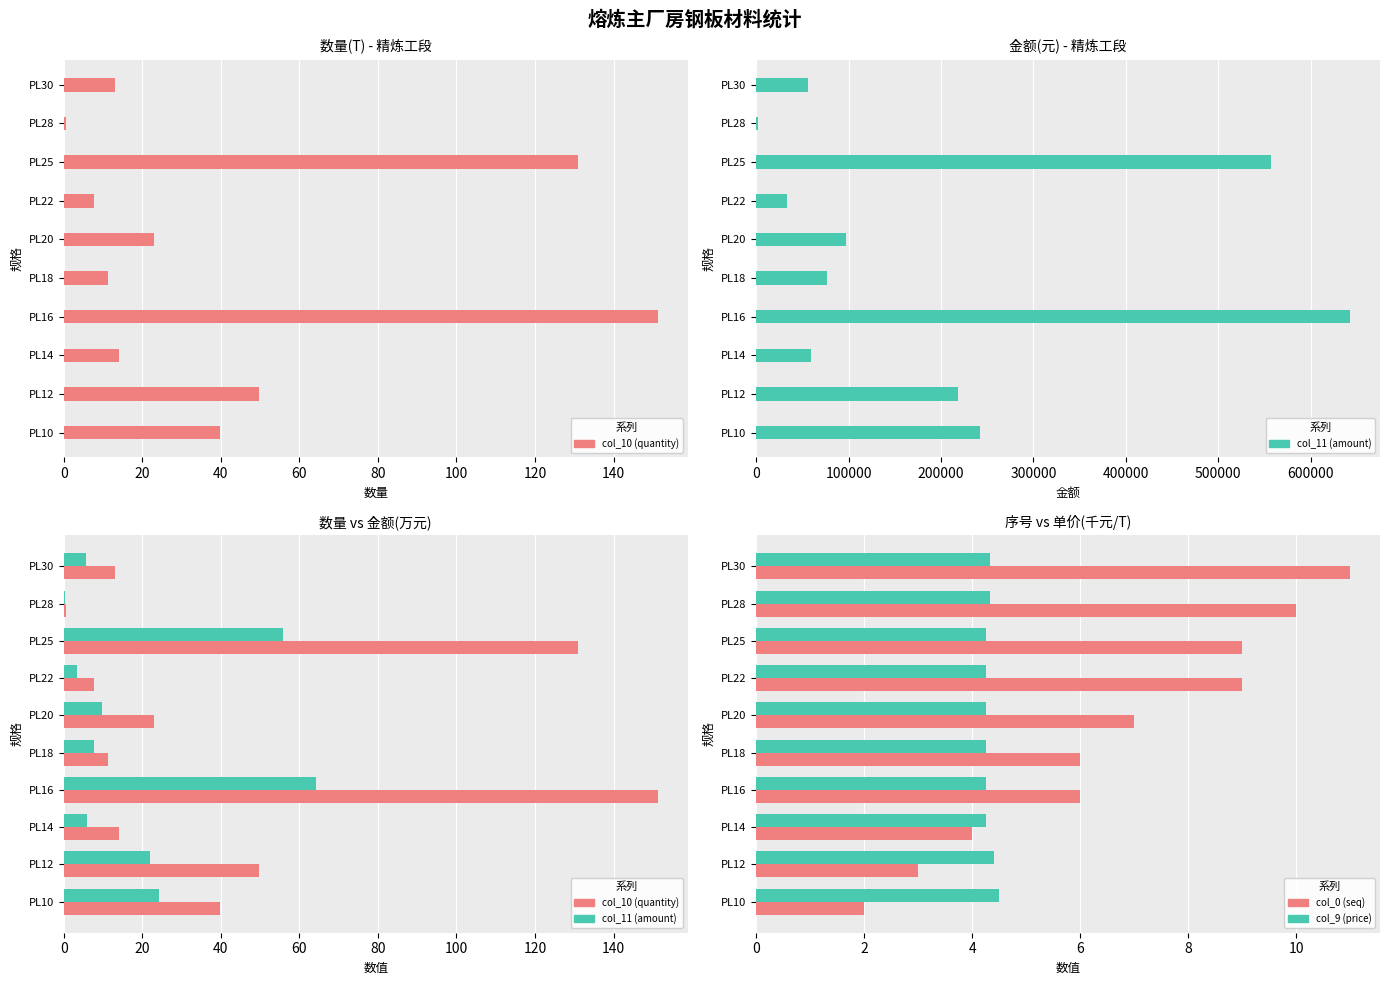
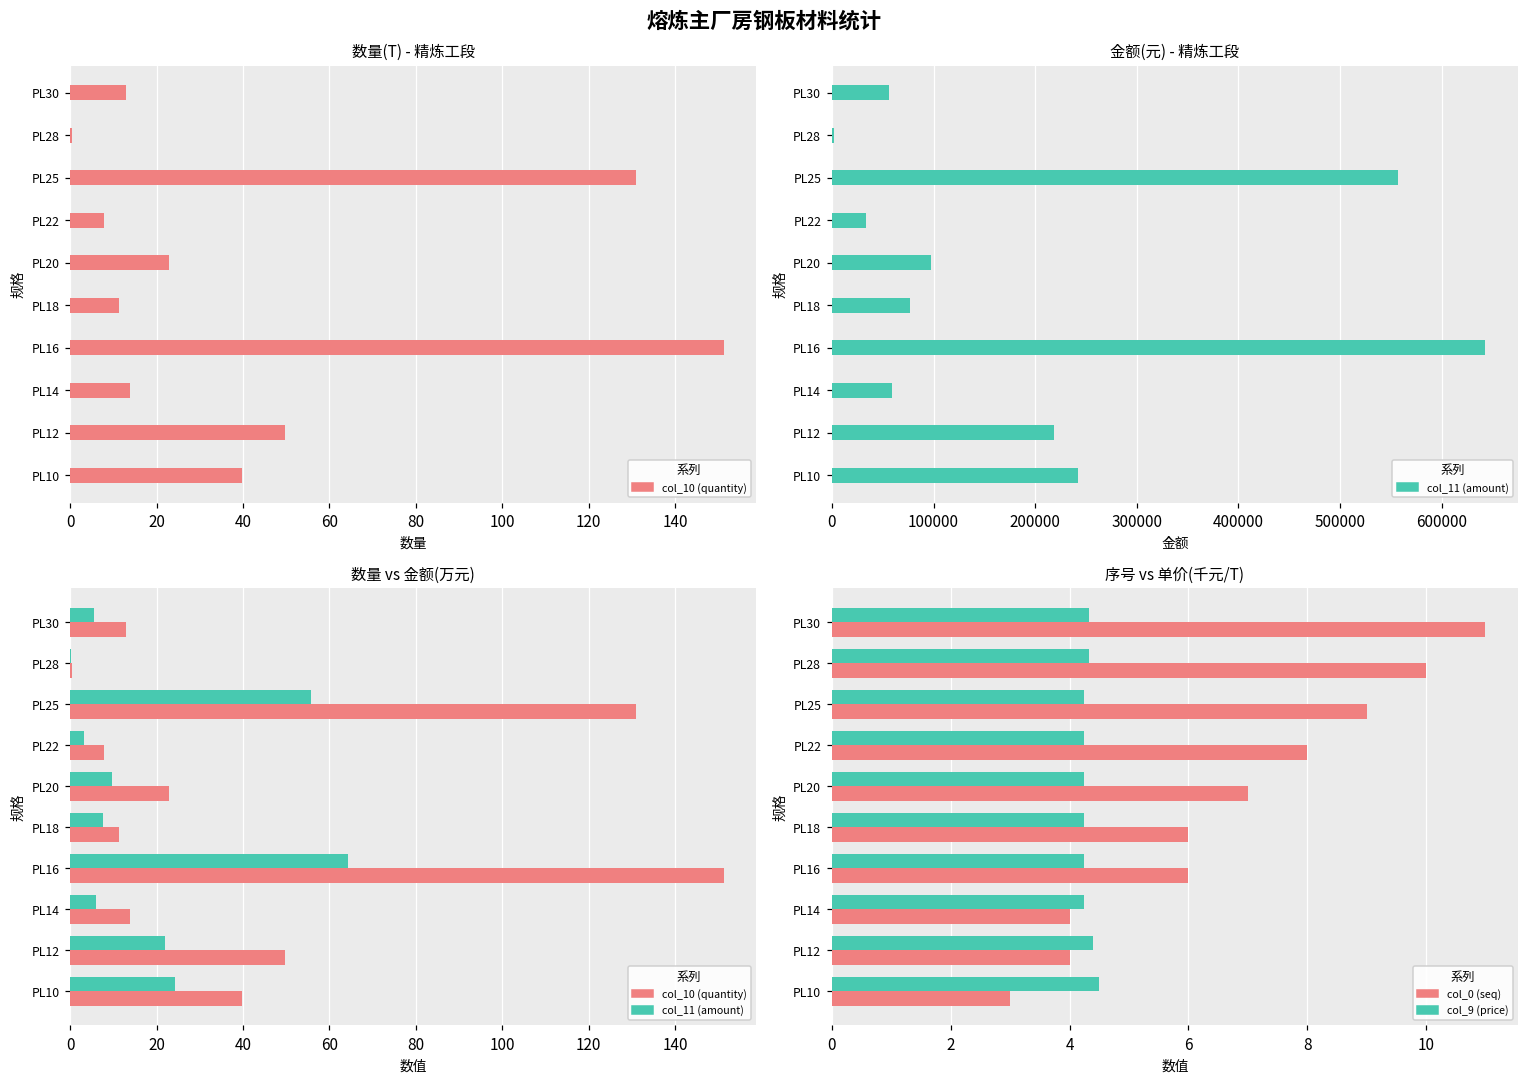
  {
    "数量(T) - 精炼工段": {
      "PL30": 13,
      "PL25": 131,
      "PL22": 8,
      "PL20": 23,
      "PL18": 11,
      "PL16": 151,
      "PL14": 14,
      "PL12": 50,
      "PL10": 40
    },
    "金额(元) - 精炼工段": {
      "PL30": 60000,
      "PL25": 560000,
      "PL22": 30000,
      "PL20": 100000,
      "PL18": 80000,
      "PL16": 640000,
      "PL14": 60000,
      "PL12": 220000,
      "PL10": 240000
    },
    "数量 vs 金额(万元)": {
      "col_10 (quantity)": {
        "PL30": 13,
        "PL25": 131,
        "PL22": 8,
        "PL20": 23,
        "PL18": 11,
        "PL16": 151,
        "PL14": 14,
        "PL12": 50,
        "PL10": 40
      },
      "col_11 (amount)": {
        "PL30": 6,
        "PL25": 56,
        "PL22": 3,
        "PL20": 10,
        "PL18": 8,
        "PL16": 64,
        "PL14": 6,
        "PL12": 22,
        "PL10": 24
      }
    },
    "序号 vs 单价(千元/T)": {
      "col_0 (seq)": {
        "PL30": 11,
        "PL28": 10,
        "PL25": 9,
-       "PL22": 9,
+       "PL22": 8,
        "PL20": 7,
        "PL18": 6,
        "PL16": 6,
        "PL14": 4,
-       "PL12": 3,
-       "PL10": 2
+       "PL12": 4,
+       "PL10": 3
      },
      "col_9 (price)": {
        "PL30": 4.3,
        "PL28": 4.3,
        "PL25": 4.3,
        "PL22": 4.3,
        "PL20": 4.3,
        "PL18": 4.3,
        "PL16": 4.3,
        "PL14": 4.3,
        "PL12": 4.4,
        "PL10": 4.5
      }
    }
  }
